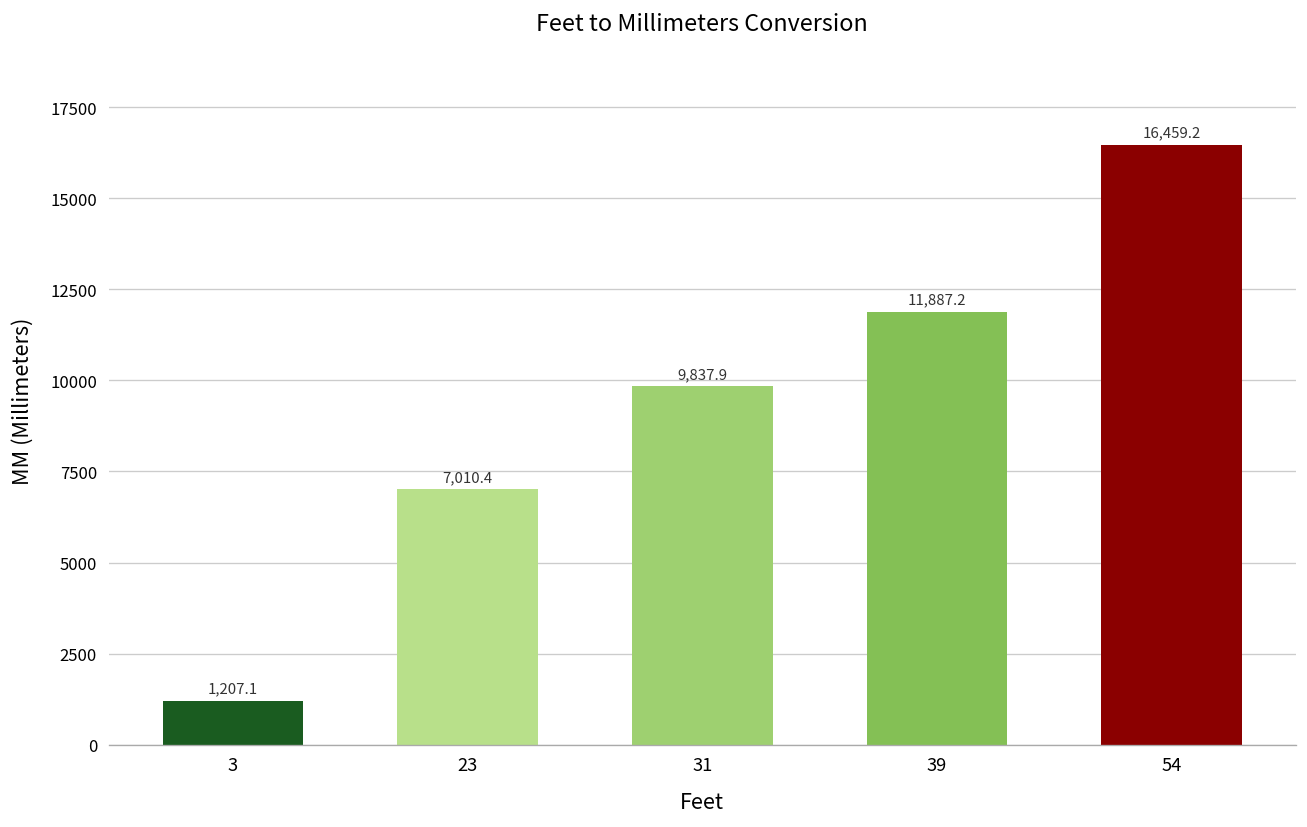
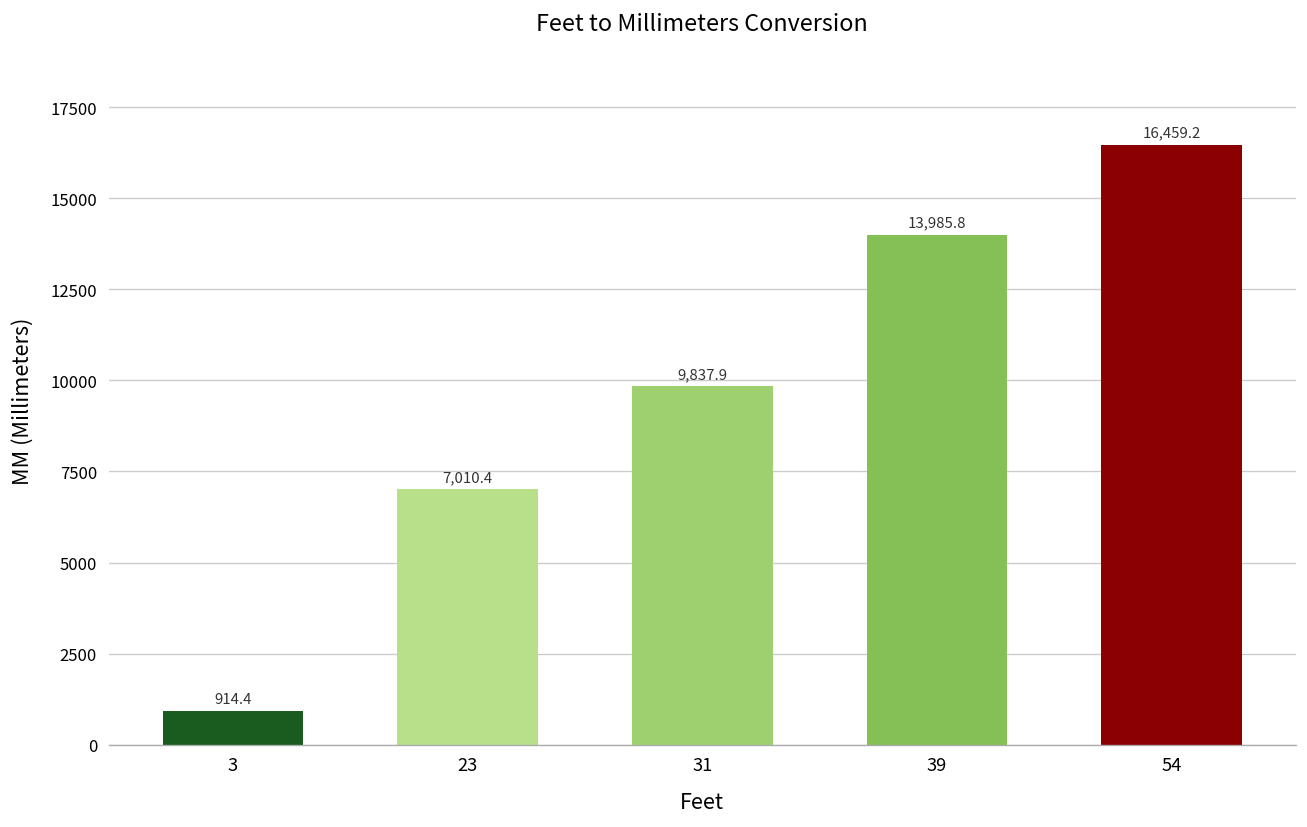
  {
-   "3": "1,207.1",
+   "3": "914.4",
    "23": "7,010.4",
    "31": "9,837.9",
-   "39": "11,887.2",
+   "39": "13,985.8",
    "54": "16,459.2"
  }
